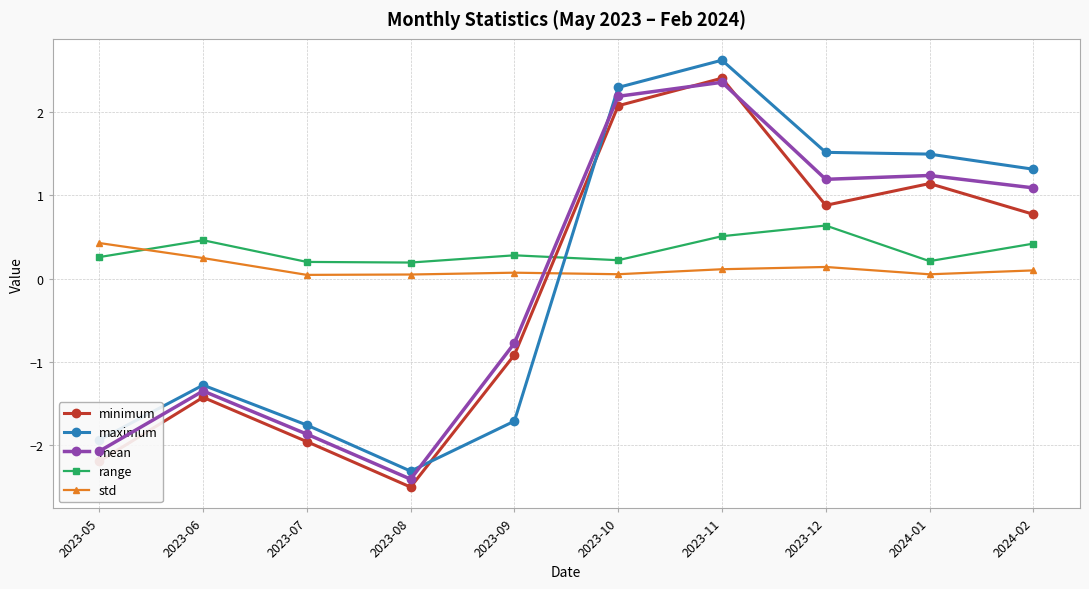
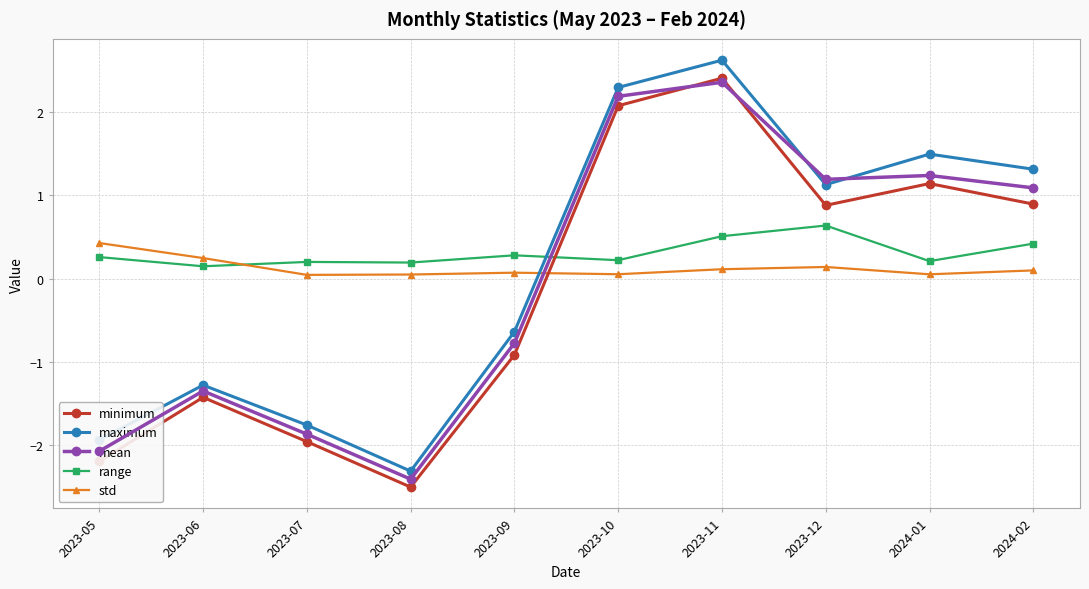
  {
    "minimum": {
      "2023-06": -1.4,
      "2023-07": -2.0,
      "2023-08": -2.5,
      "2023-09": -0.9,
      "2023-10": 2.1,
      "2023-11": 2.4,
      "2023-12": 0.9,
      "2024-01": 1.1,
-     "2024-02": 0.8
+     "2024-02": 0.9
    },
    "maximum": {
      "2023-06": -1.3,
      "2023-07": -1.8,
      "2023-08": -2.3,
-     "2023-09": -1.7,
+     "2023-09": -0.6,
      "2023-10": 2.3,
      "2023-11": 2.6,
-     "2023-12": 1.5,
+     "2023-12": 1.1,
      "2024-01": 1.5,
      "2024-02": 1.3
    },
    "mean": {
      "2023-06": -1.3,
      "2023-07": -1.9,
      "2023-08": -2.4,
      "2023-09": -0.8,
      "2023-10": 2.2,
      "2023-11": 2.4,
      "2023-12": 1.2,
      "2024-01": 1.2,
      "2024-02": 1.1
    },
    "range": {
      "2023-05": 0.3,
-     "2023-06": 0.5,
+     "2023-06": 0.1,
      "2023-07": 0.2,
      "2023-08": 0.2,
      "2023-09": 0.3,
      "2023-10": 0.2,
      "2023-11": 0.5,
      "2023-12": 0.6,
      "2024-01": 0.2,
      "2024-02": 0.4
    },
    "std": {
      "2023-05": 0.4,
      "2023-06": 0.2,
      "2023-07": 0.0,
      "2023-08": 0.0,
      "2023-09": 0.1,
      "2023-10": 0.1,
      "2023-11": 0.1,
      "2023-12": 0.1,
      "2024-01": 0.1,
      "2024-02": 0.1
    }
  }
